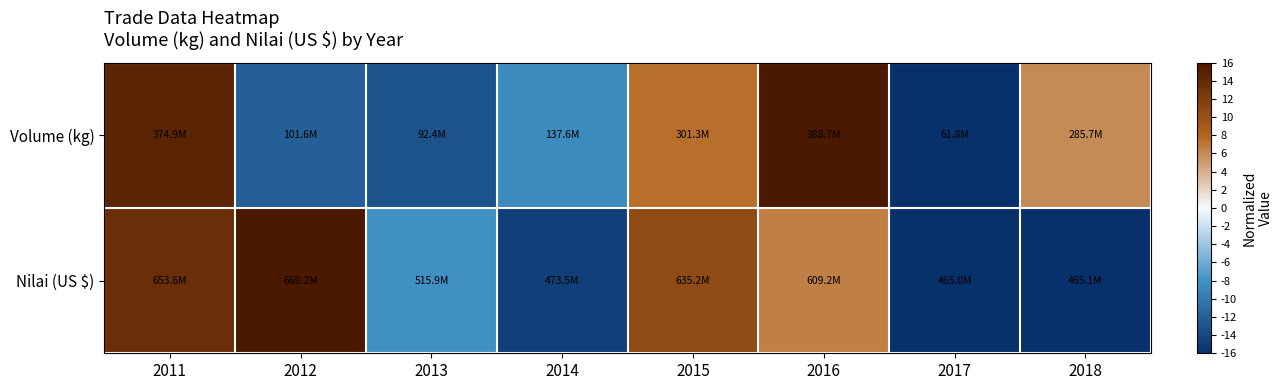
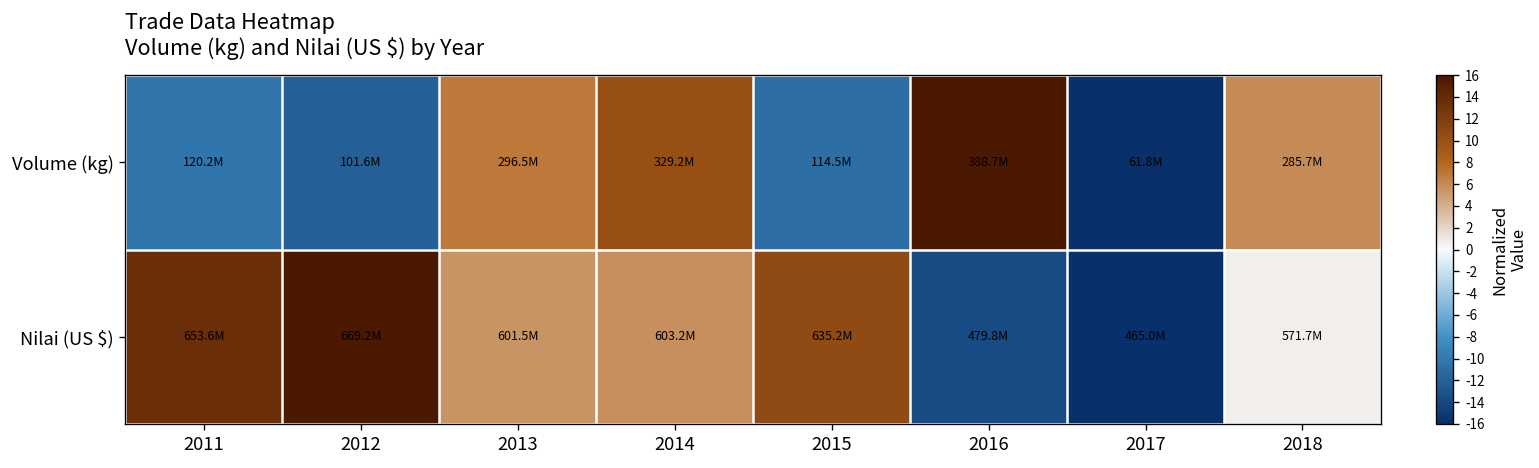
  {
    "Volume (kg)": {
-     "2011": "374.9M",
+     "2011": "120.2M",
      "2012": "101.6M",
-     "2013": "92.4M",
-     "2014": "137.6M",
-     "2015": "301.3M",
+     "2013": "296.5M",
+     "2014": "329.2M",
+     "2015": "114.5M",
      "2016": "388.7M",
      "2017": "61.8M",
      "2018": "285.7M"
    },
    "Nilai (US $)": {
      "2011": "653.6M",
      "2012": "669.2M",
-     "2013": "515.9M",
-     "2014": "473.5M",
+     "2013": "601.5M",
+     "2014": "603.2M",
      "2015": "635.2M",
-     "2016": "609.2M",
+     "2016": "479.8M",
      "2017": "465.0M",
-     "2018": "465.1M"
+     "2018": "571.7M"
    }
  }
